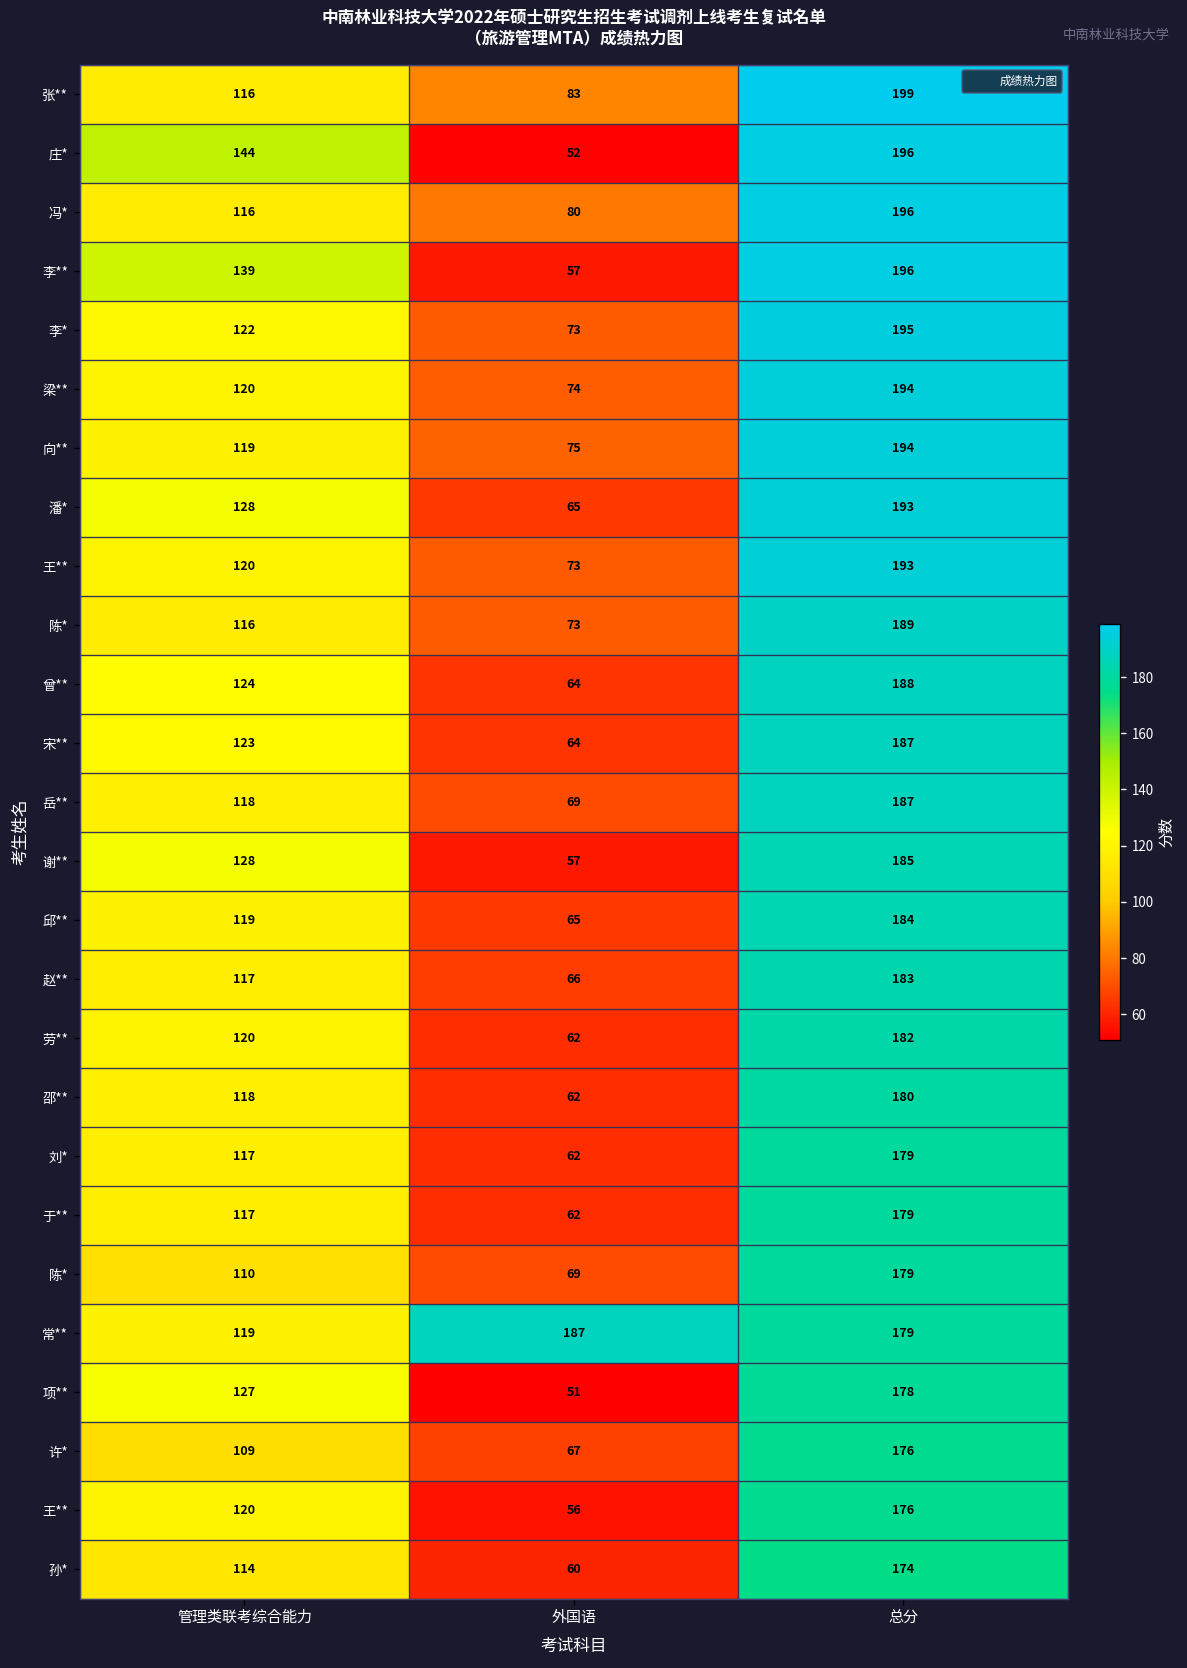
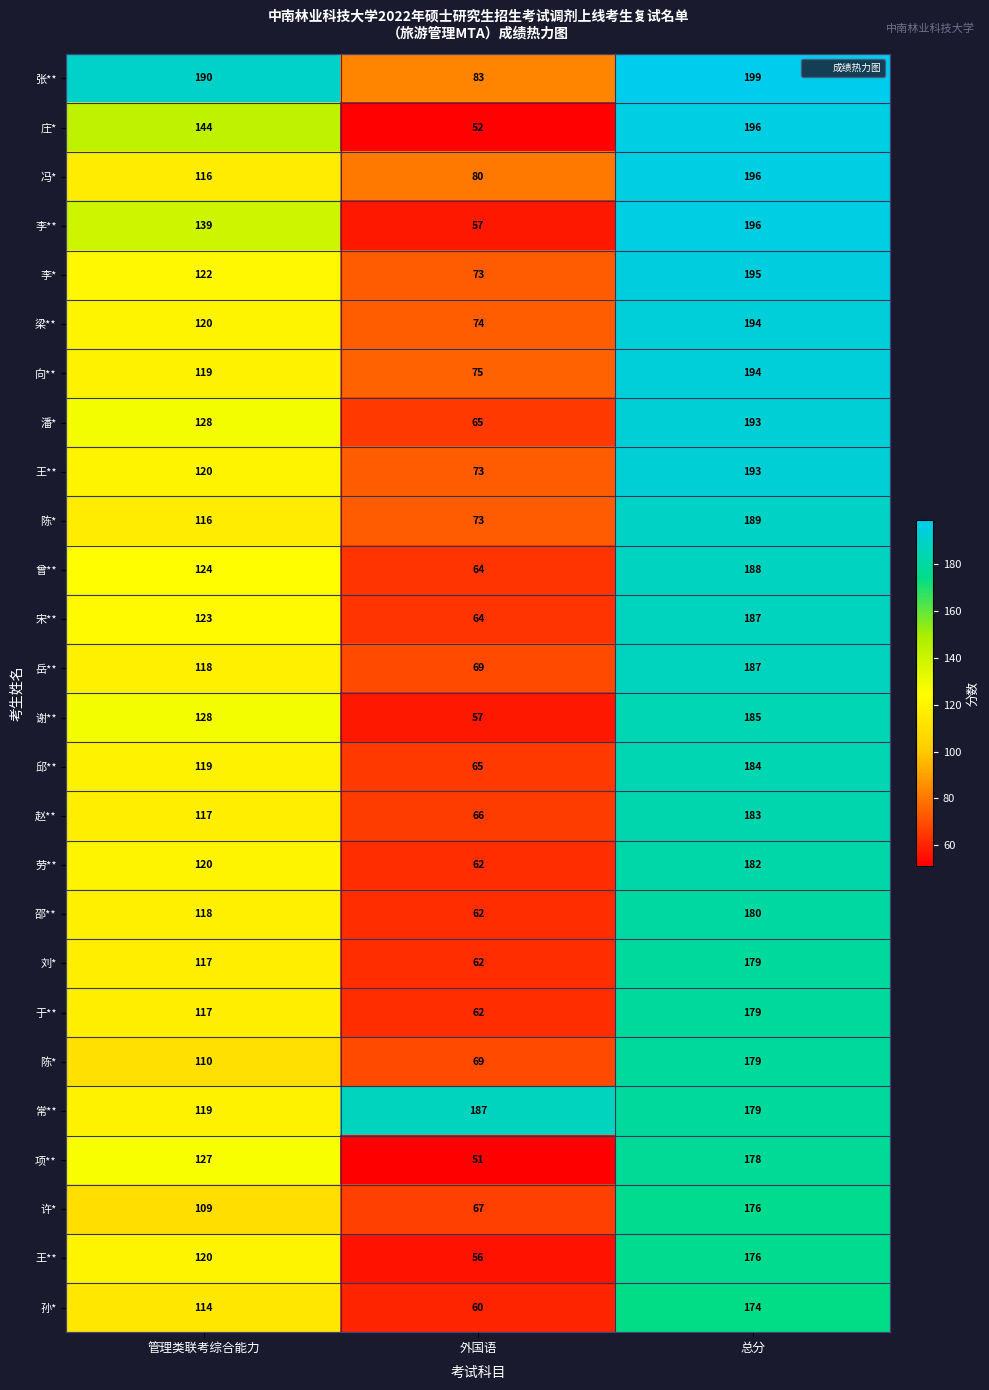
  {
    "张**": {
-     "管理类联考综合能力": 116,
+     "管理类联考综合能力": 190,
      "外国语": 83,
      "总分": 199
    },
    "庄*": {
      "管理类联考综合能力": 144,
      "外国语": 52,
      "总分": 196
    },
    "冯*": {
      "管理类联考综合能力": 116,
      "外国语": 80,
      "总分": 196
    },
    "李**": {
      "管理类联考综合能力": 139,
      "外国语": 57,
      "总分": 196
    },
    "李*": {
      "管理类联考综合能力": 122,
      "外国语": 73,
      "总分": 195
    },
    "梁**": {
      "管理类联考综合能力": 120,
      "外国语": 74,
      "总分": 194
    },
    "向**": {
      "管理类联考综合能力": 119,
      "外国语": 75,
      "总分": 194
    },
    "潘*": {
      "管理类联考综合能力": 128,
      "外国语": 65,
      "总分": 193
    },
    "曾**": {
      "管理类联考综合能力": 124,
      "外国语": 64,
      "总分": 188
    },
    "宋**": {
      "管理类联考综合能力": 123,
      "外国语": 64,
      "总分": 187
    },
    "岳**": {
      "管理类联考综合能力": 118,
      "外国语": 69,
      "总分": 187
    },
    "谢**": {
      "管理类联考综合能力": 128,
      "外国语": 57,
      "总分": 185
    },
    "邱**": {
      "管理类联考综合能力": 119,
      "外国语": 65,
      "总分": 184
    },
    "赵**": {
      "管理类联考综合能力": 117,
      "外国语": 66,
      "总分": 183
    },
    "劳**": {
      "管理类联考综合能力": 120,
      "外国语": 62,
      "总分": 182
    },
    "邵**": {
      "管理类联考综合能力": 118,
      "外国语": 62,
      "总分": 180
    },
    "刘*": {
      "管理类联考综合能力": 117,
      "外国语": 62,
      "总分": 179
    },
    "于**": {
      "管理类联考综合能力": 117,
      "外国语": 62,
      "总分": 179
    },
    "常**": {
      "管理类联考综合能力": 119,
      "外国语": 187,
      "总分": 179
    },
    "项**": {
      "管理类联考综合能力": 127,
      "外国语": 51,
      "总分": 178
    },
    "许*": {
      "管理类联考综合能力": 109,
      "外国语": 67,
      "总分": 176
    },
    "孙*": {
      "管理类联考综合能力": 114,
      "外国语": 60,
      "总分": 174
    }
  }
